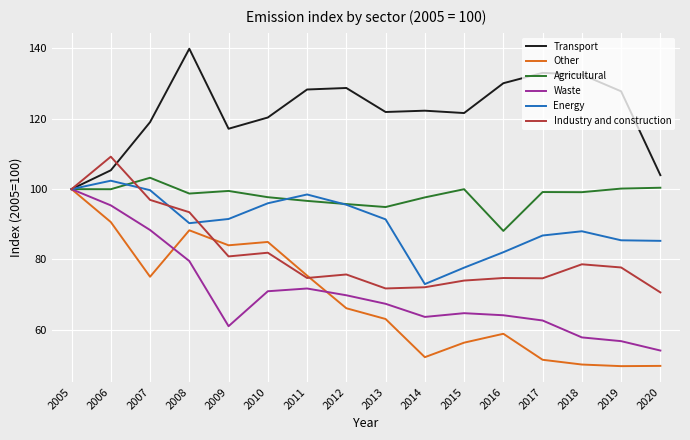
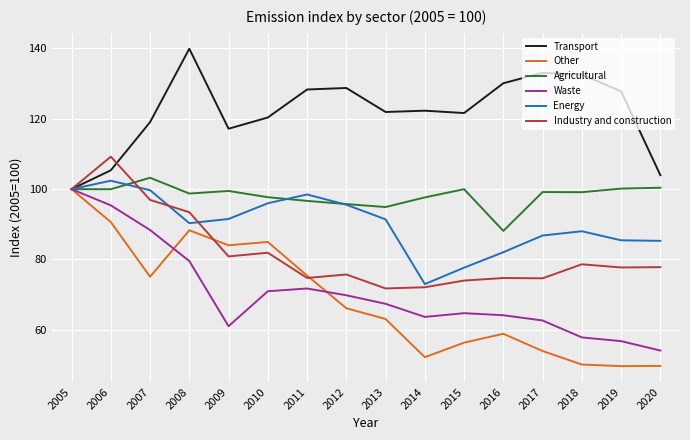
  {
    "Transport": {
      "2006": 105,
      "2007": 119,
      "2008": 140,
      "2009": 117,
      "2010": 120,
      "2011": 128,
      "2012": 129,
      "2013": 122,
      "2014": 122,
      "2015": 122,
      "2016": 130,
      "2020": 104
    },
    "Other": {
      "2006": 91,
      "2007": 75,
      "2008": 88,
      "2009": 84,
      "2010": 85,
      "2012": 66,
      "2013": 63,
      "2014": 52,
      "2015": 56,
      "2016": 59,
-     "2017": 51,
+     "2017": 54,
      "2018": 50,
      "2019": 50,
      "2020": 50
    },
    "Agricultural": {
      "2006": 100,
      "2007": 103,
      "2008": 99,
      "2009": 99,
      "2010": 98,
      "2011": 97,
      "2013": 95,
      "2014": 98,
      "2015": 100,
      "2016": 88,
      "2017": 99,
      "2018": 99,
      "2019": 100,
      "2020": 100
    },
    "Waste": {
      "2006": 95,
      "2007": 88,
      "2008": 80,
      "2009": 61,
      "2010": 71,
      "2011": 72,
      "2012": 70,
      "2013": 67,
      "2014": 64,
      "2015": 65,
      "2016": 64,
      "2017": 63,
      "2018": 58,
      "2019": 57,
      "2020": 54
    },
    "Energy": {
      "2006": 102,
      "2007": 100,
      "2008": 90,
      "2009": 92,
      "2010": 96,
      "2011": 98,
      "2013": 91,
      "2014": 73,
      "2015": 78,
      "2016": 82,
      "2017": 87,
      "2018": 88,
      "2019": 85,
      "2020": 85
    },
    "Industry and construction": {
      "2006": 109,
      "2007": 97,
      "2008": 93,
      "2009": 81,
      "2010": 82,
      "2012": 76,
      "2013": 72,
      "2014": 72,
      "2015": 74,
      "2016": 75,
      "2017": 75,
      "2018": 79,
      "2019": 78,
-     "2020": 71
+     "2020": 78
    }
  }
